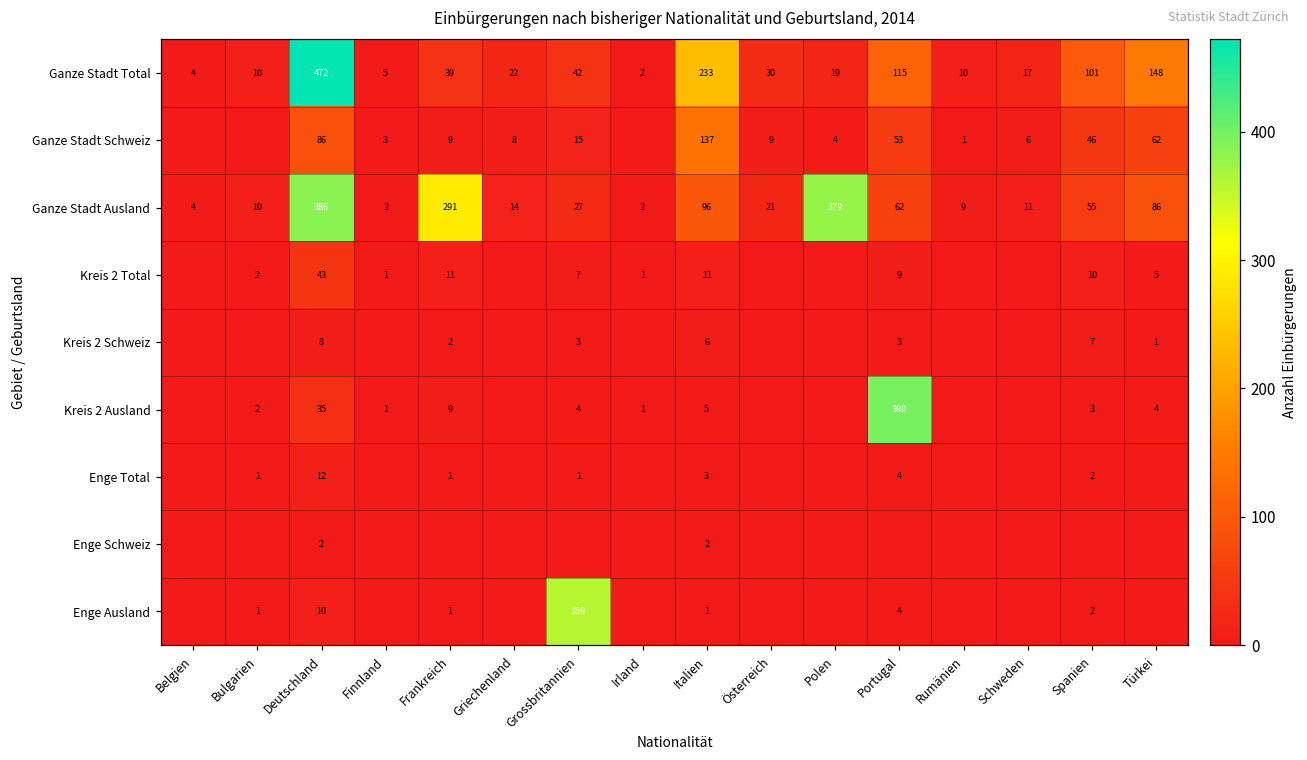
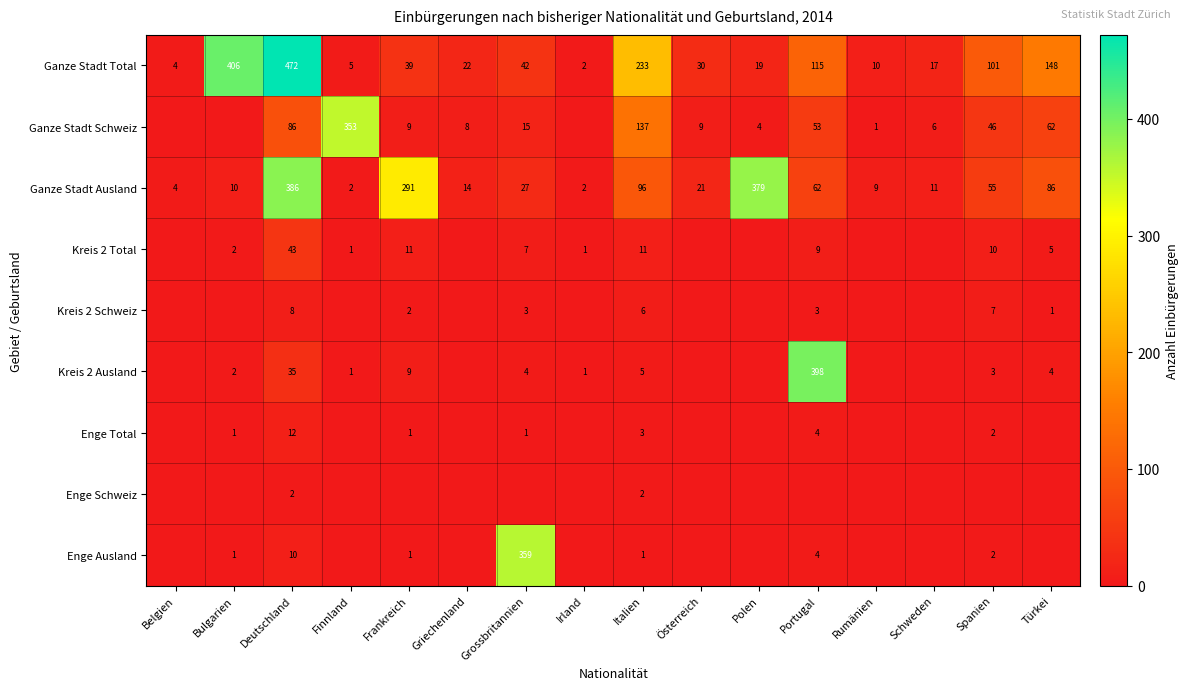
  {
    "Ganze Stadt Total": {
      "Belgien": 4,
-     "Bulgarien": 10,
+     "Bulgarien": 406,
      "Deutschland": 472,
      "Finnland": 5,
      "Frankreich": 39,
      "Griechenland": 22,
      "Grossbritannien": 42,
      "Irland": 2,
      "Italien": 233,
      "Österreich": 30,
      "Polen": 19,
      "Portugal": 115,
      "Rumänien": 10,
      "Schweden": 17,
      "Spanien": 101,
      "Türkei": 148
    },
    "Ganze Stadt Schweiz": {
      "Deutschland": 86,
-     "Finnland": 3,
+     "Finnland": 353,
      "Frankreich": 9,
      "Griechenland": 8,
      "Grossbritannien": 15,
      "Italien": 137,
      "Österreich": 9,
      "Polen": 4,
      "Portugal": 53,
      "Rumänien": 1,
      "Schweden": 6,
      "Spanien": 46,
      "Türkei": 62
    },
    "Ganze Stadt Ausland": {
      "Belgien": 4,
      "Bulgarien": 10,
      "Deutschland": 386,
      "Finnland": 2,
      "Frankreich": 291,
      "Griechenland": 14,
      "Grossbritannien": 27,
      "Irland": 2,
      "Italien": 96,
      "Österreich": 21,
      "Polen": 379,
      "Portugal": 62,
      "Rumänien": 9,
      "Schweden": 11,
      "Spanien": 55,
      "Türkei": 86
    },
    "Kreis 2 Total": {
      "Bulgarien": 2,
      "Deutschland": 43,
      "Finnland": 1,
      "Frankreich": 11,
      "Grossbritannien": 7,
      "Irland": 1,
      "Italien": 11,
      "Portugal": 9,
      "Spanien": 10,
      "Türkei": 5
    },
    "Kreis 2 Schweiz": {
      "Deutschland": 8,
      "Frankreich": 2,
      "Grossbritannien": 3,
      "Italien": 6,
      "Portugal": 3,
      "Spanien": 7,
      "Türkei": 1
    },
    "Kreis 2 Ausland": {
      "Bulgarien": 2,
      "Deutschland": 35,
      "Finnland": 1,
      "Frankreich": 9,
      "Grossbritannien": 4,
      "Irland": 1,
      "Italien": 5,
      "Portugal": 398,
      "Spanien": 3,
      "Türkei": 4
    },
    "Enge Total": {
      "Bulgarien": 1,
      "Deutschland": 12,
      "Frankreich": 1,
      "Grossbritannien": 1,
      "Italien": 3,
      "Portugal": 4,
      "Spanien": 2
    },
    "Enge Schweiz": {
      "Deutschland": 2,
      "Italien": 2
    },
    "Enge Ausland": {
      "Bulgarien": 1,
      "Deutschland": 10,
      "Frankreich": 1,
      "Grossbritannien": 359,
      "Italien": 1,
      "Portugal": 4,
      "Spanien": 2
    }
  }
